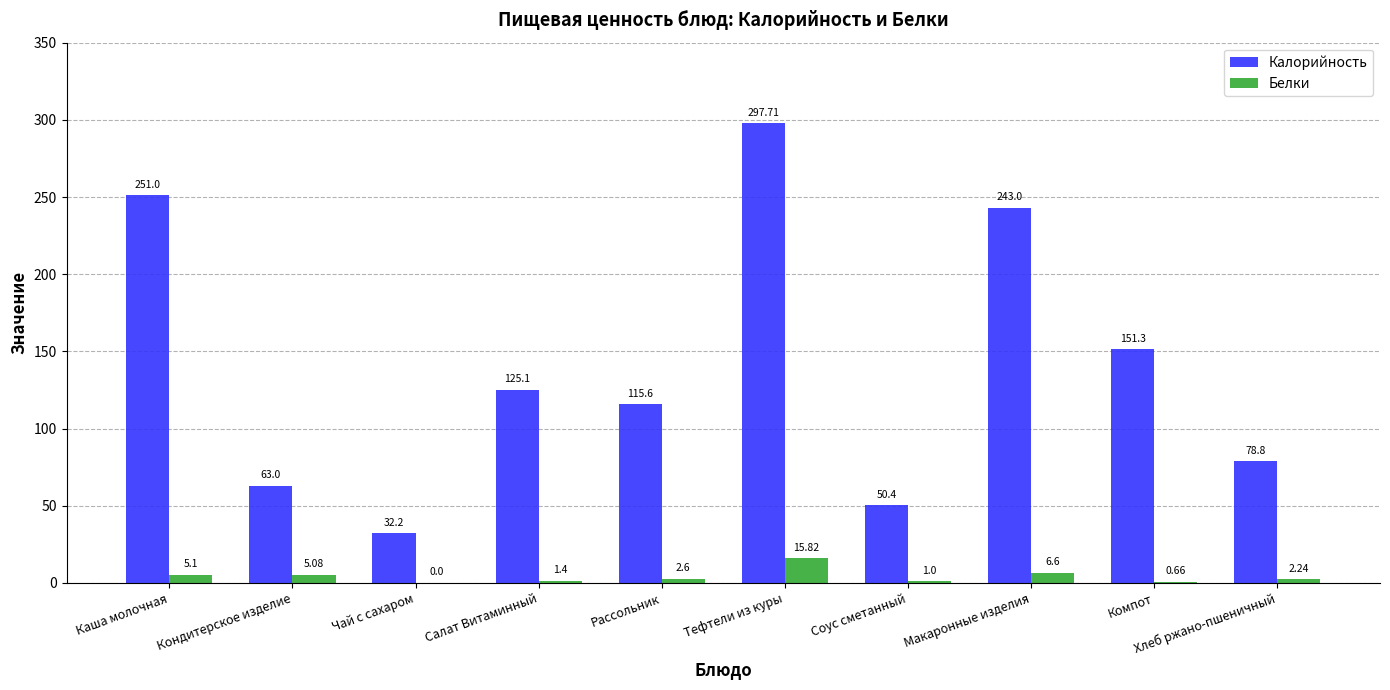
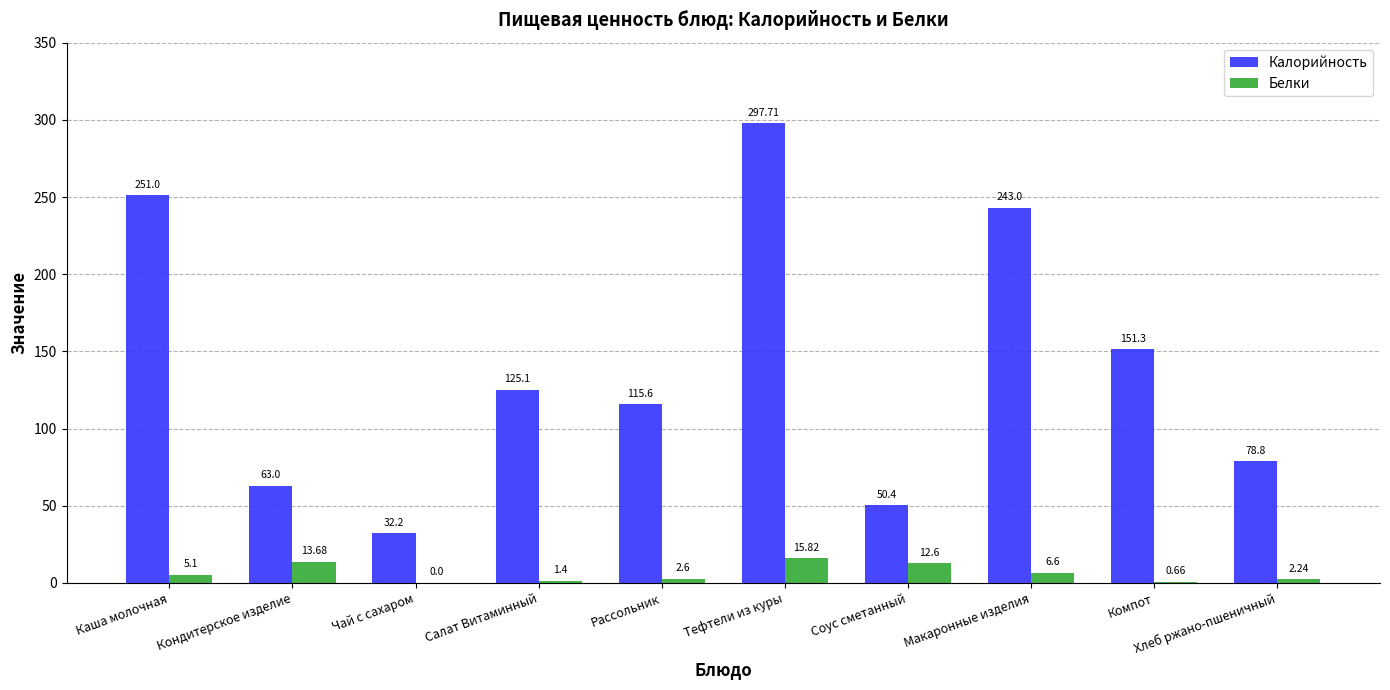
  {
    "Калорийность": {
      "Каша молочная": 251.0,
      "Кондитерское изделие": 63.0,
      "Чай с сахаром": 32.2,
      "Салат Витаминный": 125.1,
      "Рассольник": 115.6,
      "Тефтели из куры": 297.71,
      "Соус сметанный": 50.4,
      "Макаронные изделия": 243.0,
      "Компот": 151.3,
      "Хлеб ржано-пшеничный": 78.8
    },
    "Белки": {
      "Каша молочная": 5.1,
-     "Кондитерское изделие": 5.08,
+     "Кондитерское изделие": 13.68,
      "Чай с сахаром": 0.0,
      "Салат Витаминный": 1.4,
      "Рассольник": 2.6,
      "Тефтели из куры": 15.82,
-     "Соус сметанный": 1.0,
+     "Соус сметанный": 12.6,
      "Макаронные изделия": 6.6,
      "Компот": 0.66,
      "Хлеб ржано-пшеничный": 2.24
    }
  }
